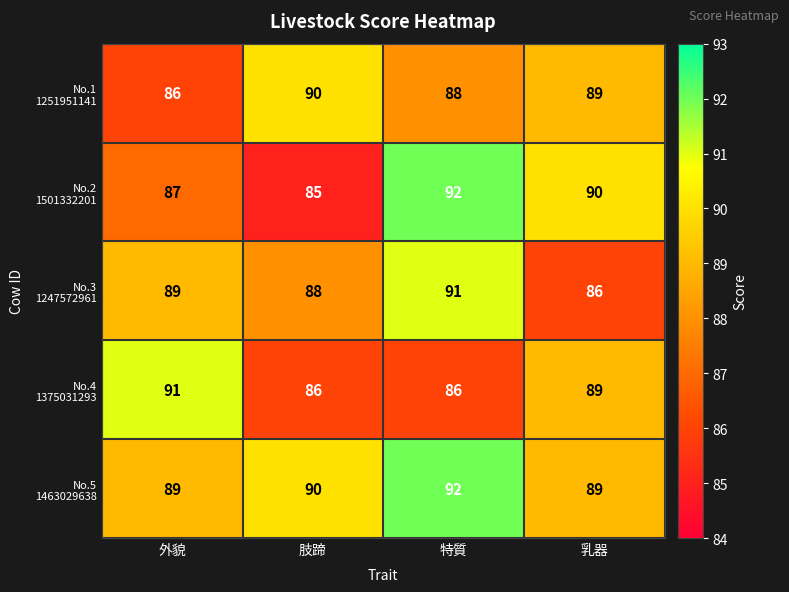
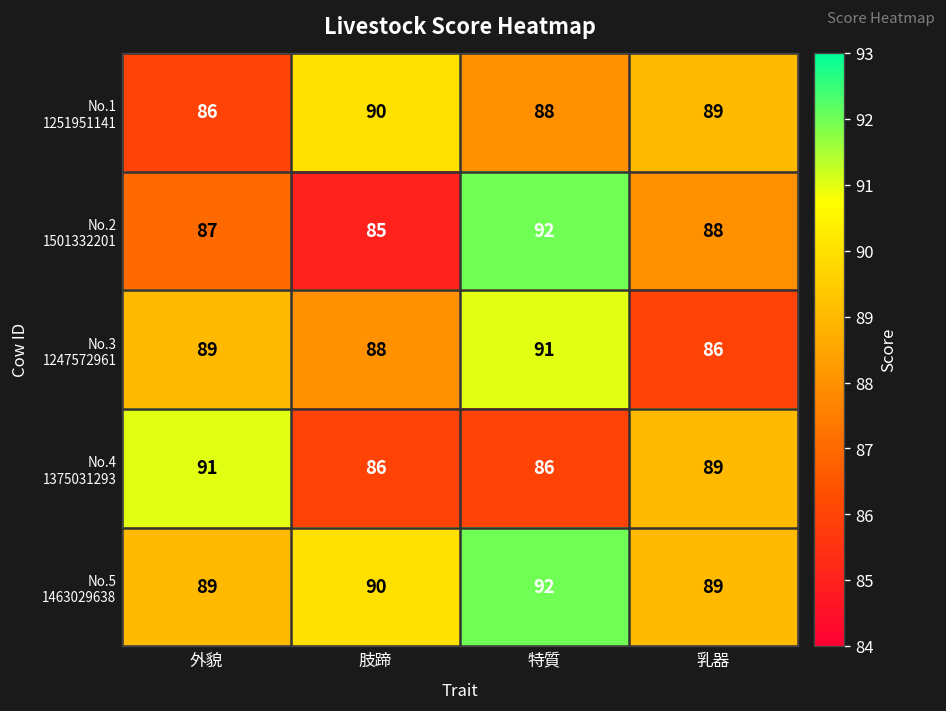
  {
    "No.1 1251951141": {
      "外貌": 86,
      "肢蹄": 90,
      "特質": 88,
      "乳器": 89
    },
    "No.2 1501332201": {
      "外貌": 87,
      "肢蹄": 85,
      "特質": 92,
-     "乳器": 90
+     "乳器": 88
    },
    "No.3 1247572961": {
      "外貌": 89,
      "肢蹄": 88,
      "特質": 91,
      "乳器": 86
    },
    "No.4 1375031293": {
      "外貌": 91,
      "肢蹄": 86,
      "特質": 86,
      "乳器": 89
    },
    "No.5 1463029638": {
      "外貌": 89,
      "肢蹄": 90,
      "特質": 92,
      "乳器": 89
    }
  }
